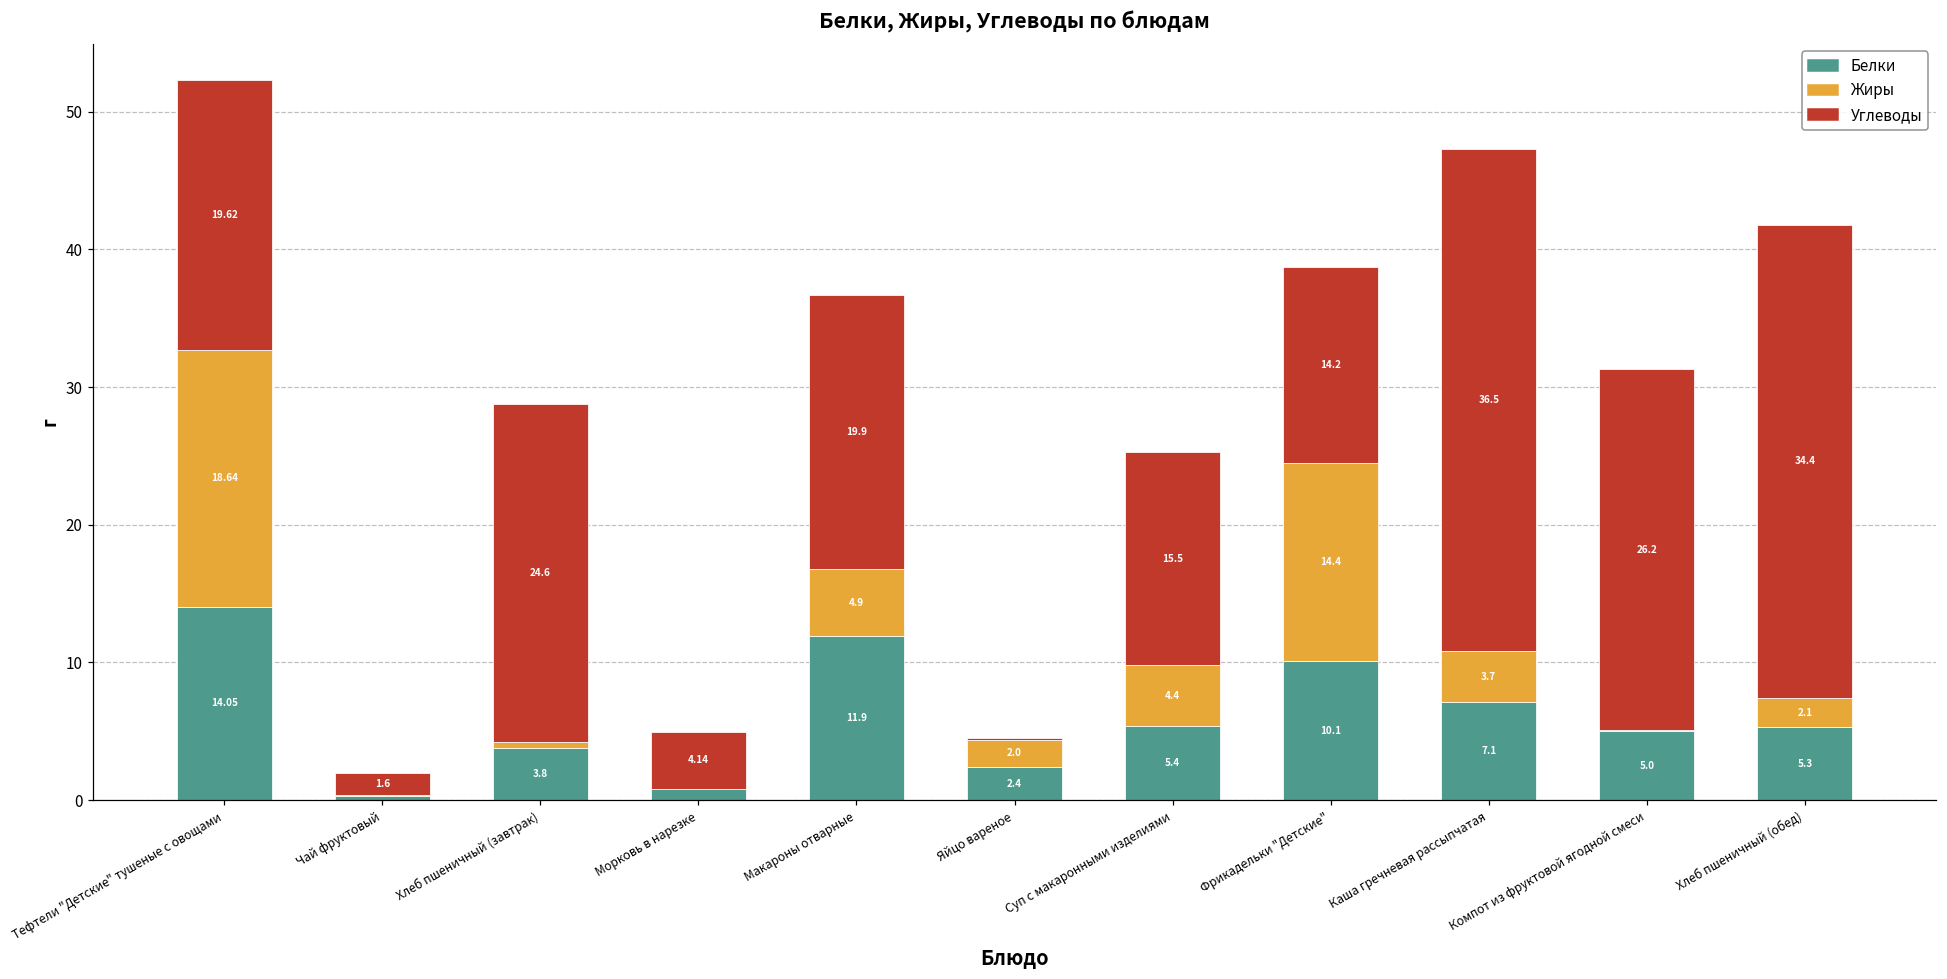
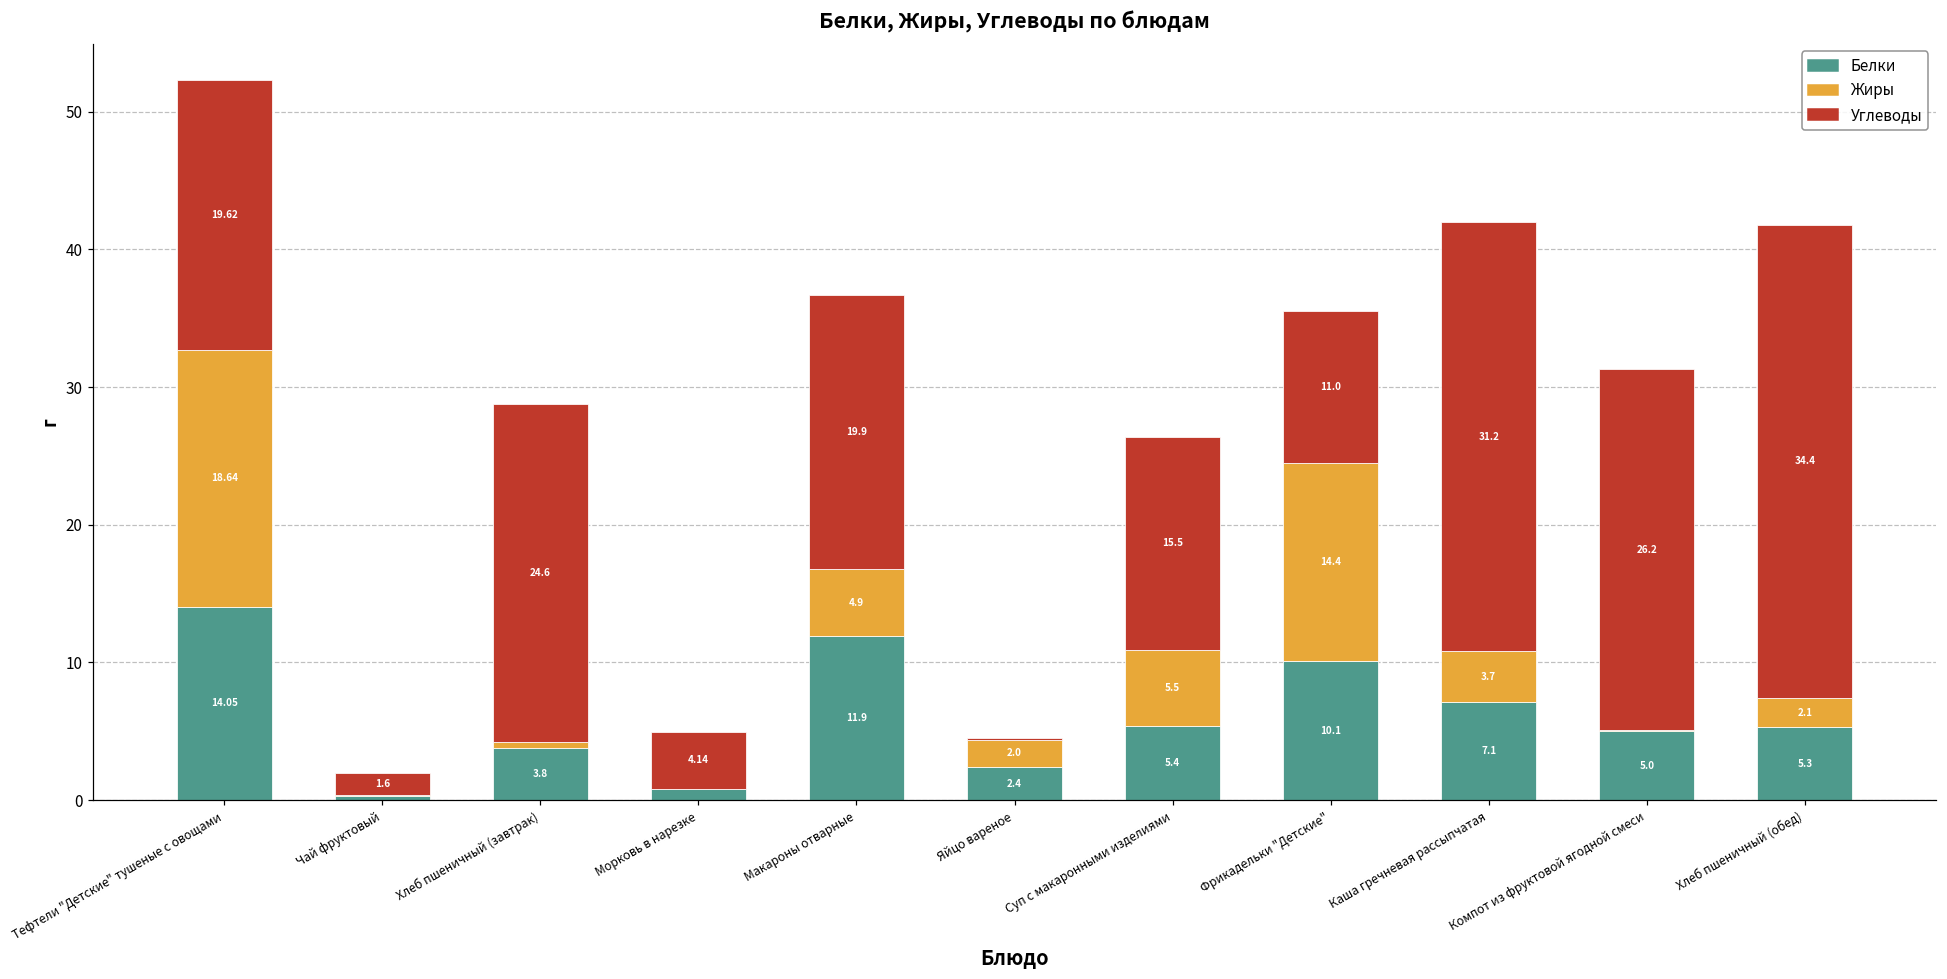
  {
    "Белки": {
      "Тефтели \"Детские\" тушеные с овощами": 14.05,
      "Хлеб пшеничный (завтрак)": 3.8,
      "Макароны отварные": 11.9,
      "Яйцо вареное": 2.4,
      "Суп с макаронными изделиями": 5.4,
      "Фрикадельки \"Детские\"": 10.1,
      "Каша гречневая рассыпчатая": 7.1,
      "Компот из фруктовой ягодной смеси": 5.0,
      "Хлеб пшеничный (обед)": 5.3
    },
    "Жиры": {
      "Тефтели \"Детские\" тушеные с овощами": 18.64,
      "Макароны отварные": 4.9,
      "Яйцо вареное": 2.0,
-     "Суп с макаронными изделиями": 4.4,
+     "Суп с макаронными изделиями": 5.5,
      "Фрикадельки \"Детские\"": 14.4,
      "Каша гречневая рассыпчатая": 3.7,
      "Хлеб пшеничный (обед)": 2.1
    },
    "Углеводы": {
      "Тефтели \"Детские\" тушеные с овощами": 19.62,
      "Чай фруктовый": 1.6,
      "Хлеб пшеничный (завтрак)": 24.6,
      "Морковь в нарезке": 4.14,
      "Макароны отварные": 19.9,
      "Суп с макаронными изделиями": 15.5,
-     "Фрикадельки \"Детские\"": 14.2,
-     "Каша гречневая рассыпчатая": 36.5,
+     "Фрикадельки \"Детские\"": 11.0,
+     "Каша гречневая рассыпчатая": 31.2,
      "Компот из фруктовой ягодной смеси": 26.2,
      "Хлеб пшеничный (обед)": 34.4
    }
  }
